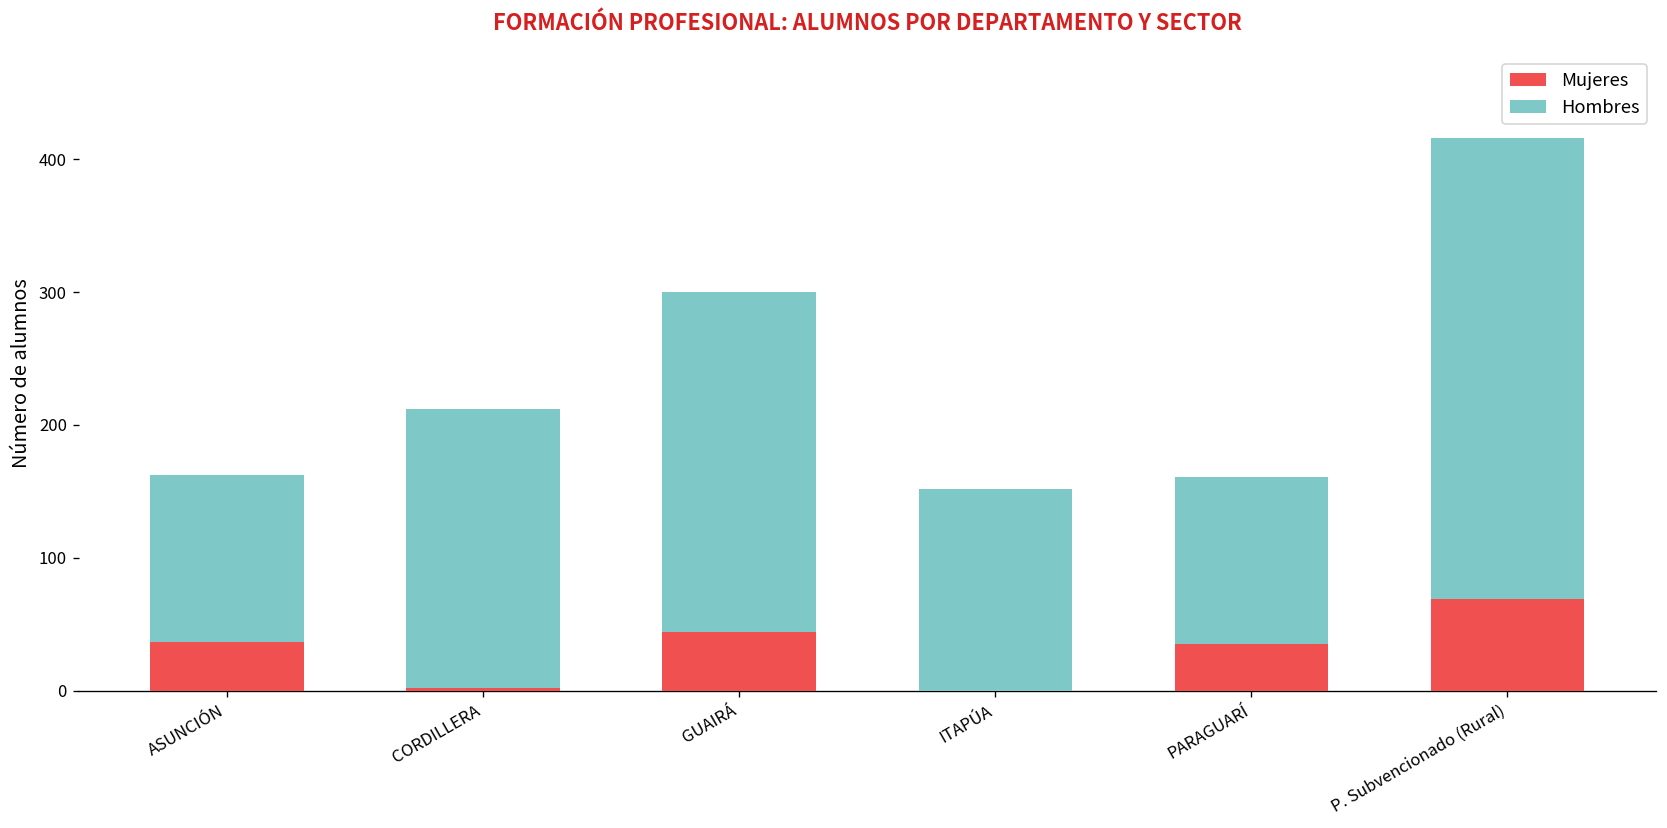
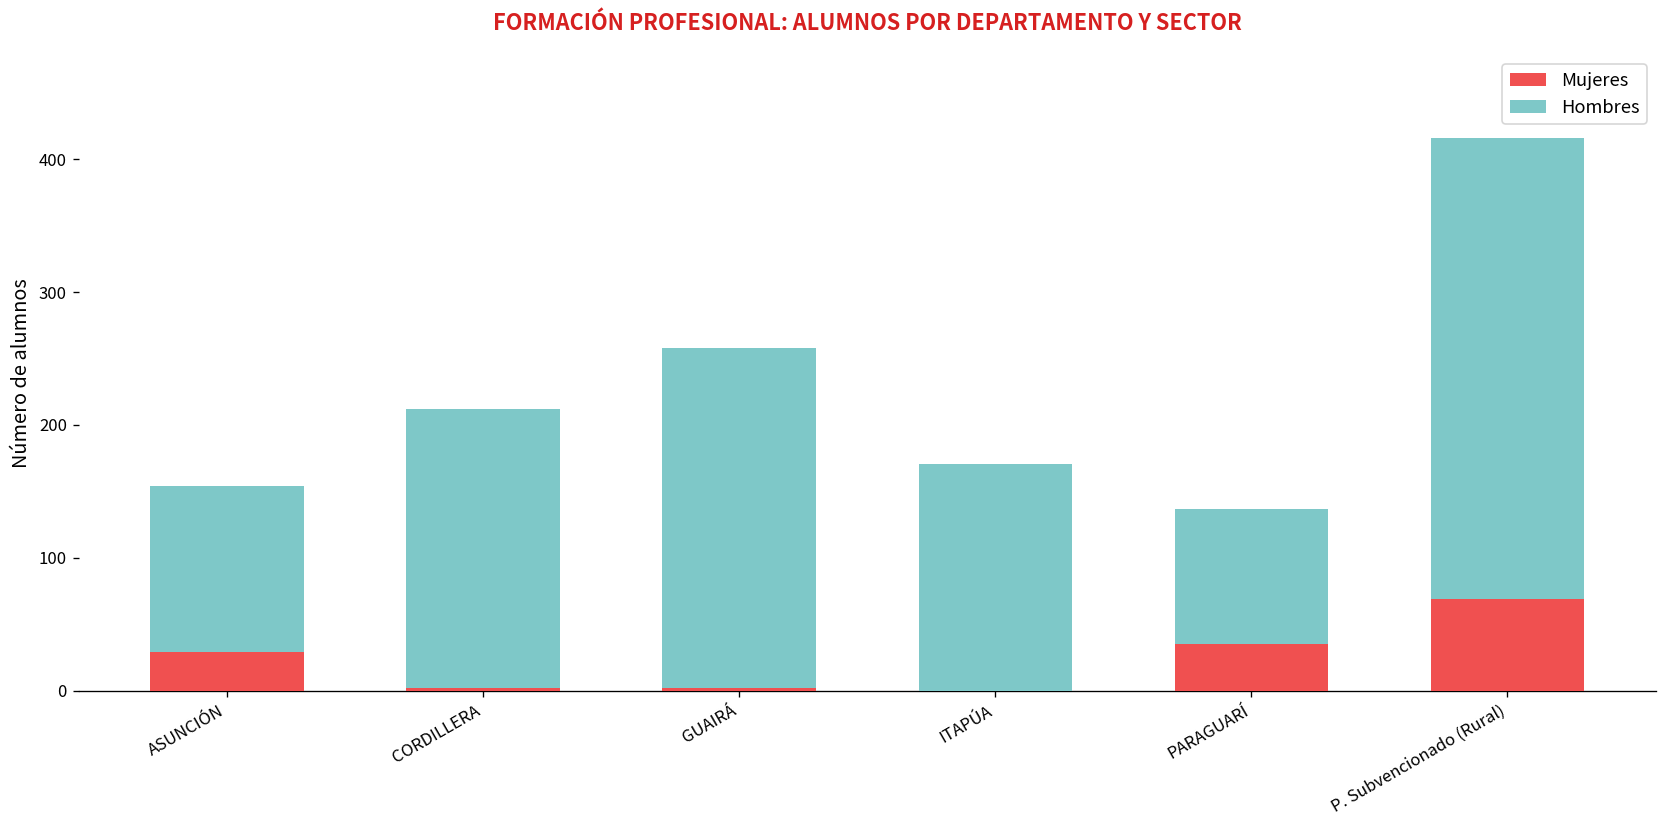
  {
    "Mujeres": {
-     "ASUNCIÓN": 37,
-     "GUAIRÁ": 44,
+     "ASUNCIÓN": 29,
+     "GUAIRÁ": 2,
      "ITAPÚA": 0,
      "PARAGUARÍ": 35,
      "P. Subvencionado (Rural)": 69
    },
    "Hombres": {
      "ASUNCIÓN": 125,
      "CORDILLERA": 210,
      "GUAIRÁ": 256,
-     "ITAPÚA": 152,
-     "PARAGUARÍ": 126,
+     "ITAPÚA": 171,
+     "PARAGUARÍ": 102,
      "P. Subvencionado (Rural)": 347
    }
  }
